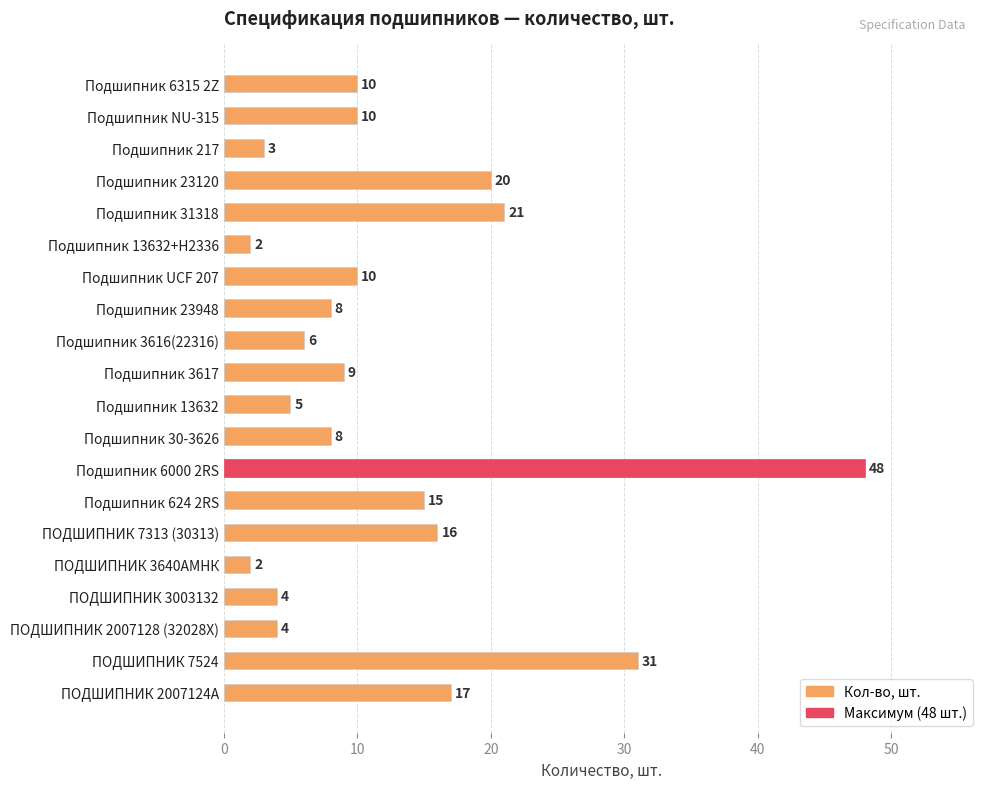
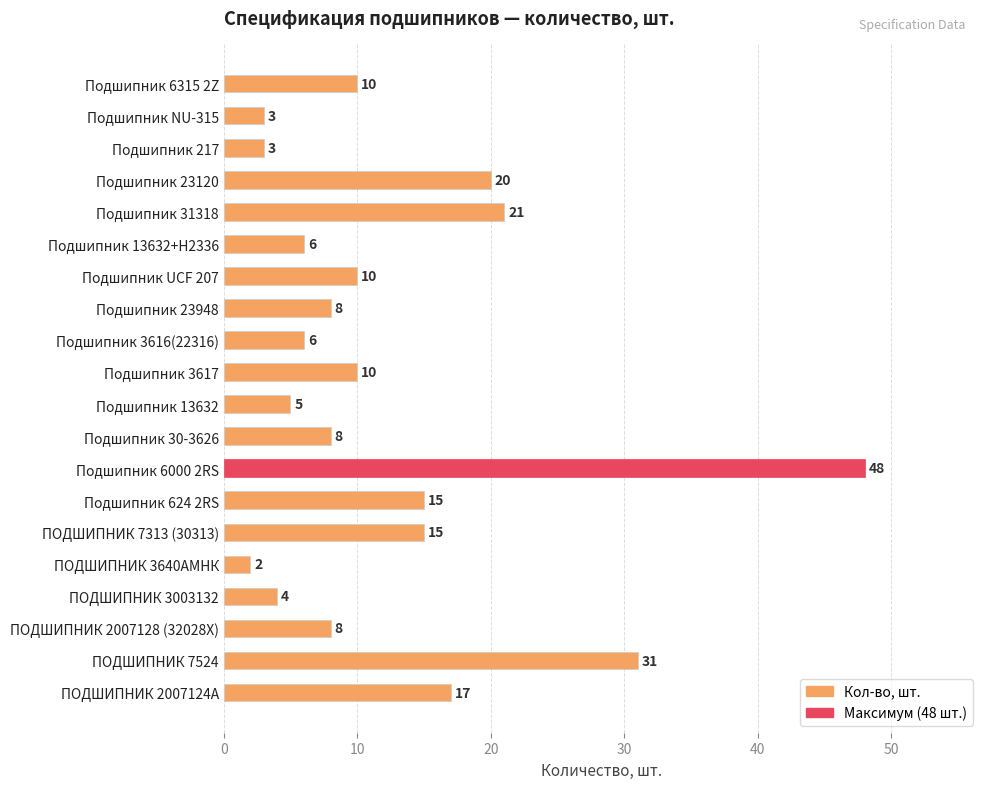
  {
    "Подшипник 6315 2Z": 10,
-   "Подшипник NU-315": 10,
+   "Подшипник NU-315": 3,
    "Подшипник 217": 3,
    "Подшипник 23120": 20,
    "Подшипник 31318": 21,
-   "Подшипник 13632+Н2336": 2,
+   "Подшипник 13632+Н2336": 6,
    "Подшипник UCF 207": 10,
    "Подшипник 23948": 8,
    "Подшипник 3616(22316)": 6,
-   "Подшипник 3617": 9,
+   "Подшипник 3617": 10,
    "Подшипник 13632": 5,
    "Подшипник 30-3626": 8,
    "Подшипник 6000 2RS": 48,
    "Подшипник 624 2RS": 15,
-   "ПОДШИПНИК 7313 (30313)": 16,
+   "ПОДШИПНИК 7313 (30313)": 15,
    "ПОДШИПНИК 3640AMHК": 2,
    "ПОДШИПНИК 3003132": 4,
-   "ПОДШИПНИК 2007128 (32028Х)": 4,
+   "ПОДШИПНИК 2007128 (32028Х)": 8,
    "ПОДШИПНИК 7524": 31,
    "ПОДШИПНИК 2007124А": 17
  }
